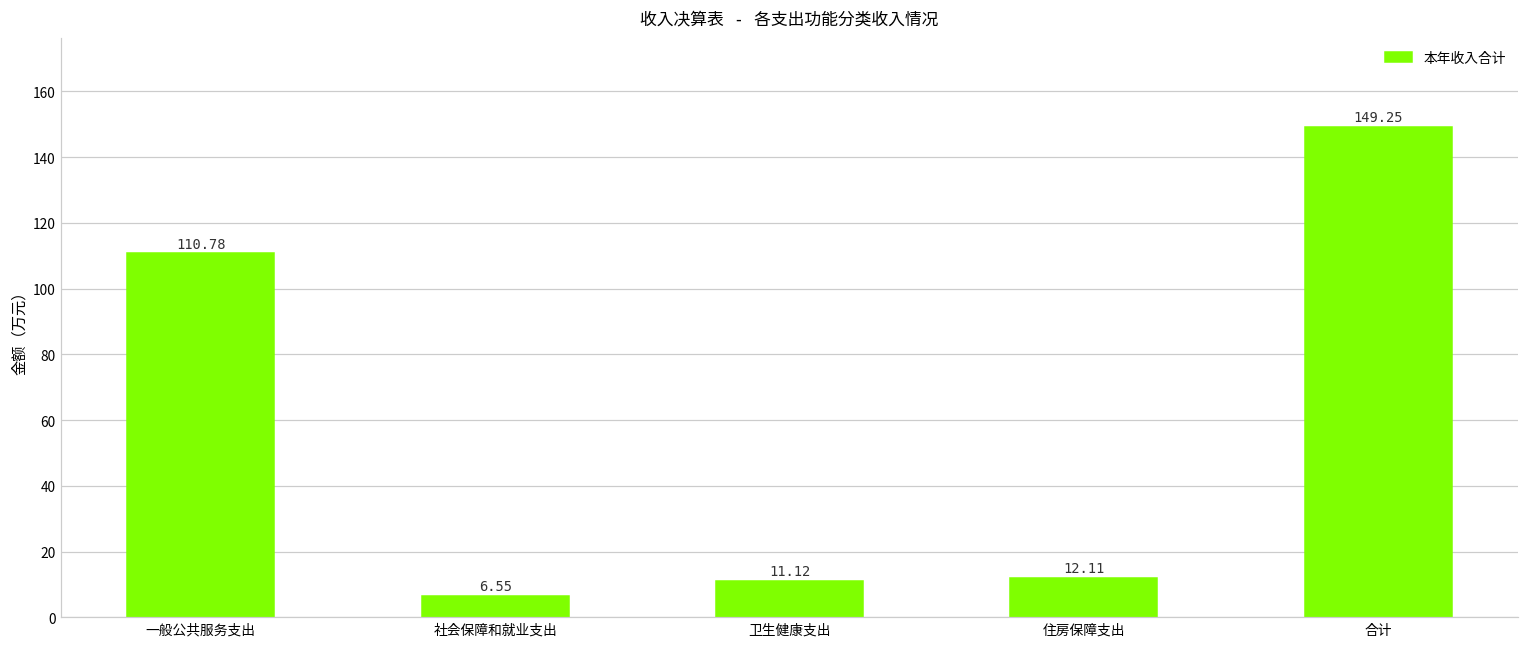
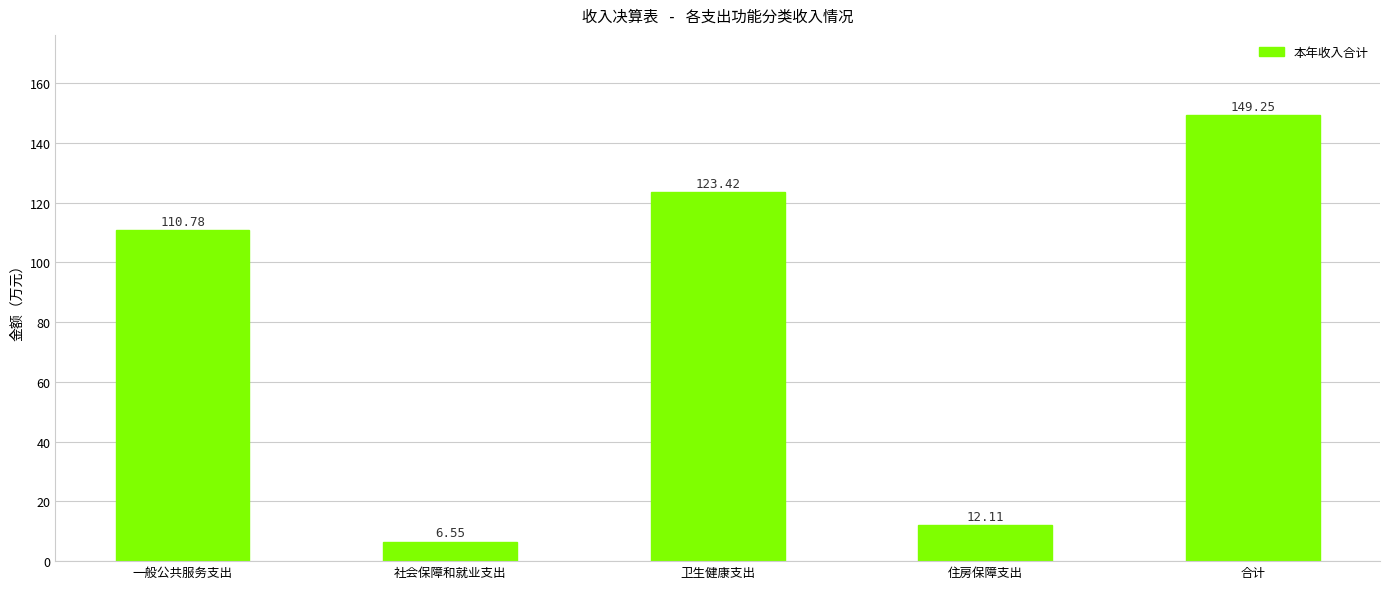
  {
    "一般公共服务支出": 110.78,
    "社会保障和就业支出": 6.55,
-   "卫生健康支出": 11.12,
+   "卫生健康支出": 123.42,
    "住房保障支出": 12.11,
    "合计": 149.25
  }
